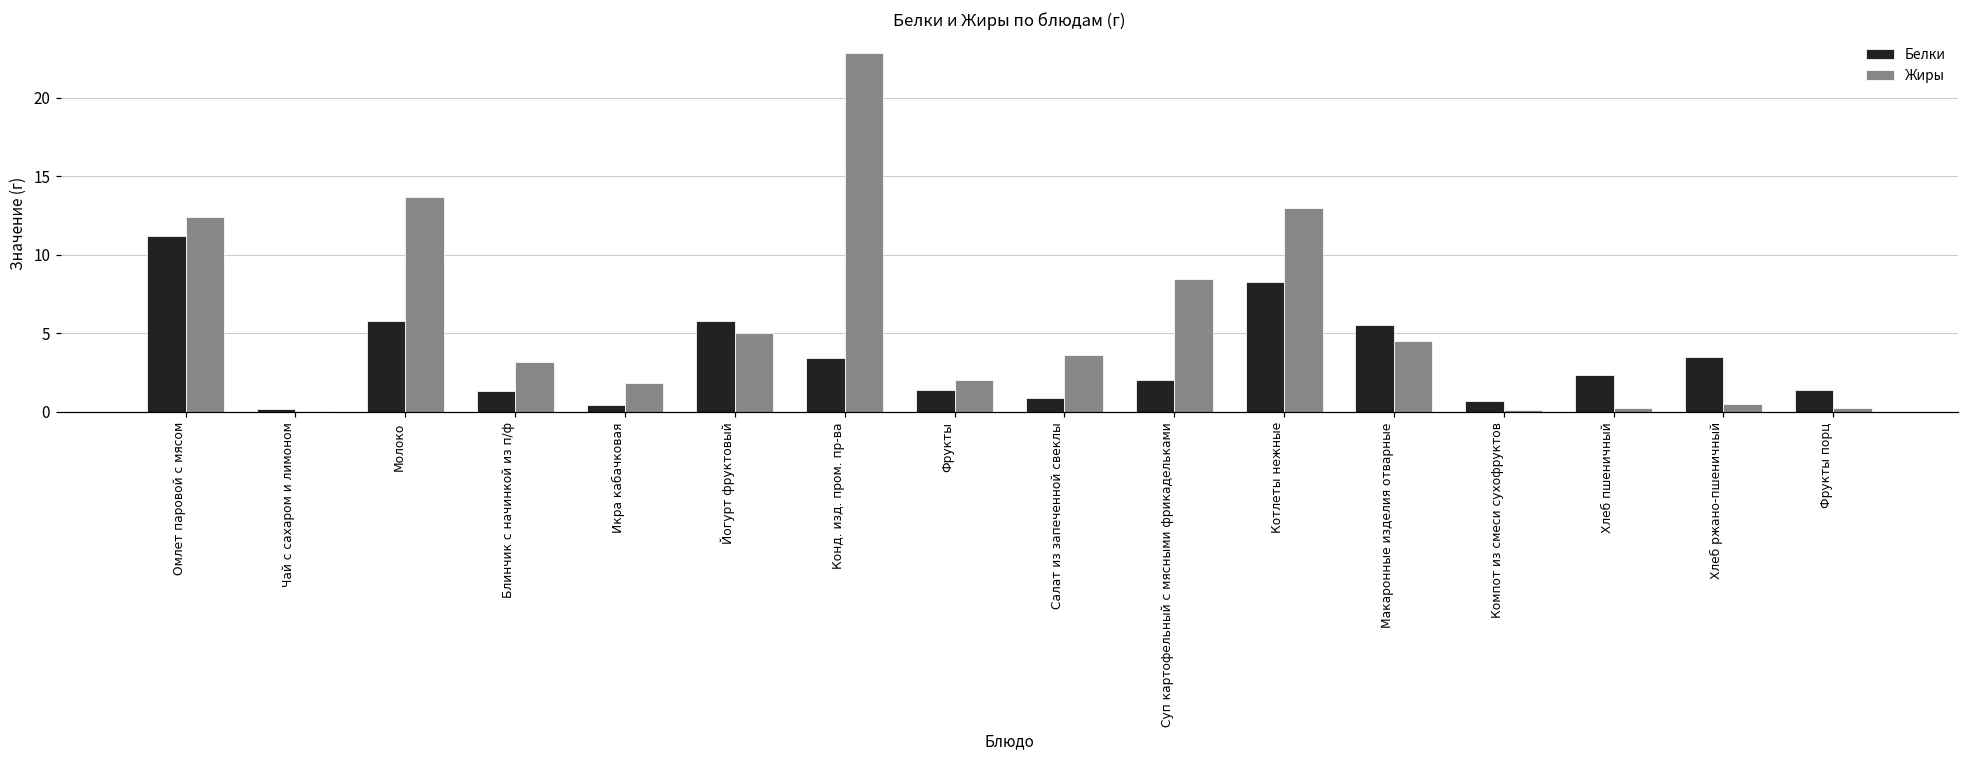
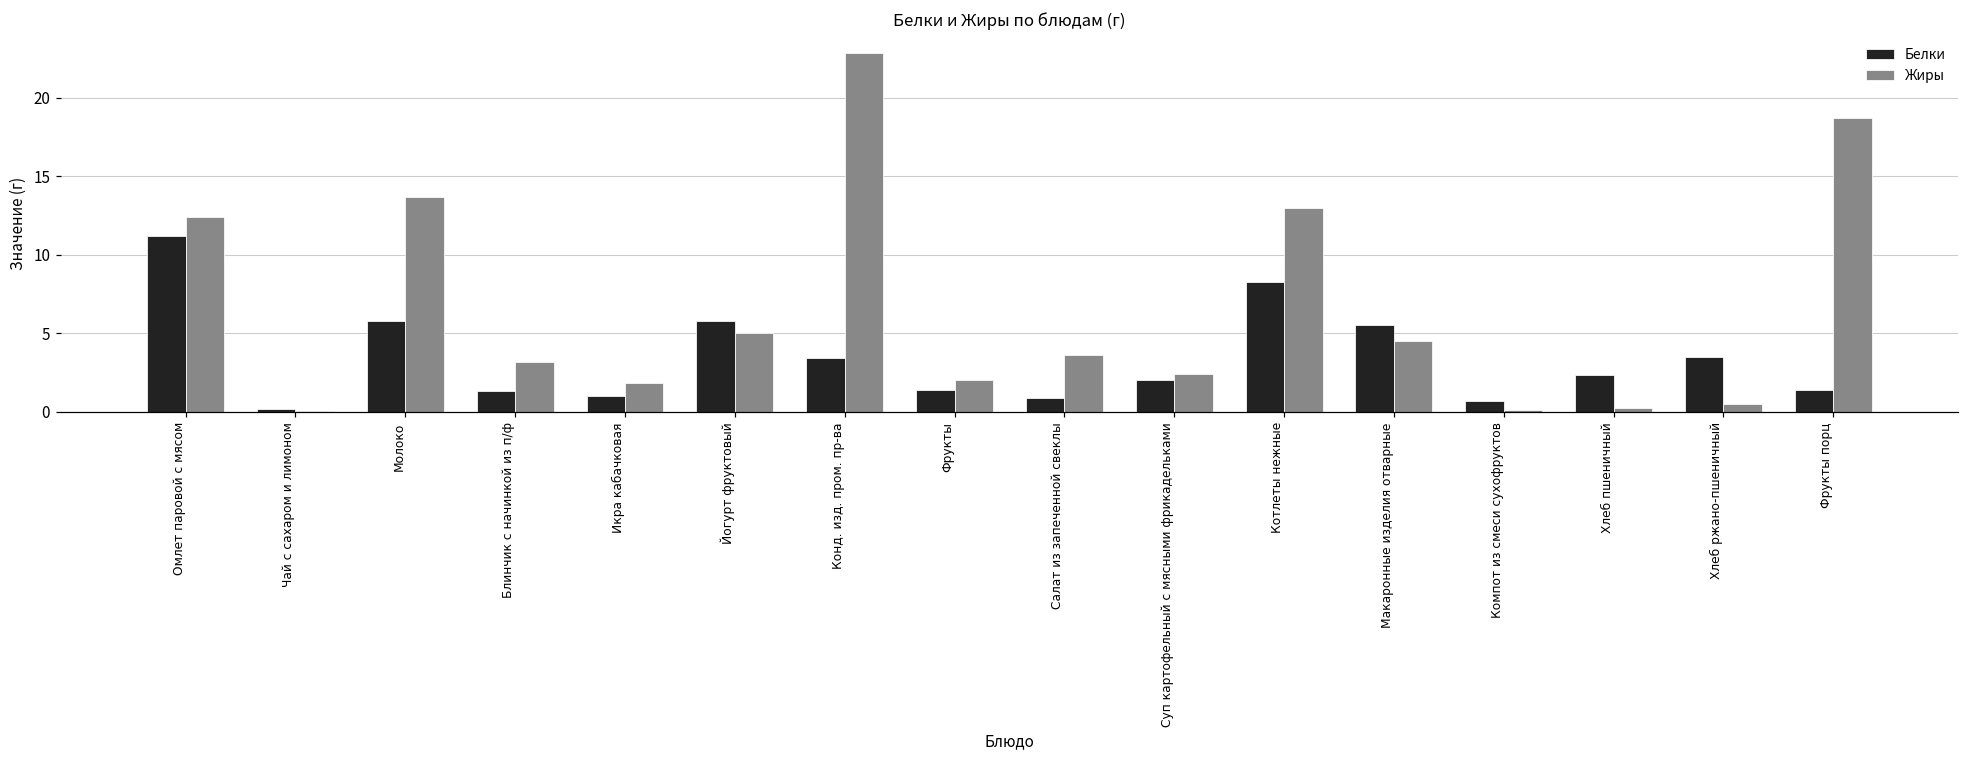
  {
    "Белки": {
      "Омлет паровой с мясом": 11.2,
      "Молоко": 5.8,
      "Блинчик с начинкой из п/ф": 1.3,
-     "Икра кабачковая": 0.4,
+     "Икра кабачковая": 1.0,
      "Йогурт фруктовый": 5.8,
      "Конд. изд. пром. пр-ва": 3.4,
      "Фрукты": 1.4,
      "Салат из запеченной свеклы": 0.8,
      "Суп картофельный с мясными фрикадельками": 2.0,
      "Котлеты нежные": 8.3,
      "Макаронные изделия отварные": 5.5,
      "Компот из смеси сухофруктов": 0.7,
      "Хлеб пшеничный": 2.3,
      "Хлеб ржано-пшеничный": 3.5,
      "Фрукты порц": 1.4
    },
    "Жиры": {
      "Омлет паровой с мясом": 12.4,
      "Молоко": 13.7,
      "Блинчик с начинкой из п/ф": 3.2,
      "Икра кабачковая": 1.8,
      "Йогурт фруктовый": 5.0,
      "Конд. изд. пром. пр-ва": 22.8,
      "Фрукты": 2.0,
      "Салат из запеченной свеклы": 3.6,
-     "Суп картофельный с мясными фрикадельками": 8.4,
+     "Суп картофельный с мясными фрикадельками": 2.4,
      "Котлеты нежные": 13.0,
      "Макаронные изделия отварные": 4.5,
      "Хлеб пшеничный": 0.2,
      "Хлеб ржано-пшеничный": 0.5,
-     "Фрукты порц": 0.2
+     "Фрукты порц": 18.7
    }
  }
